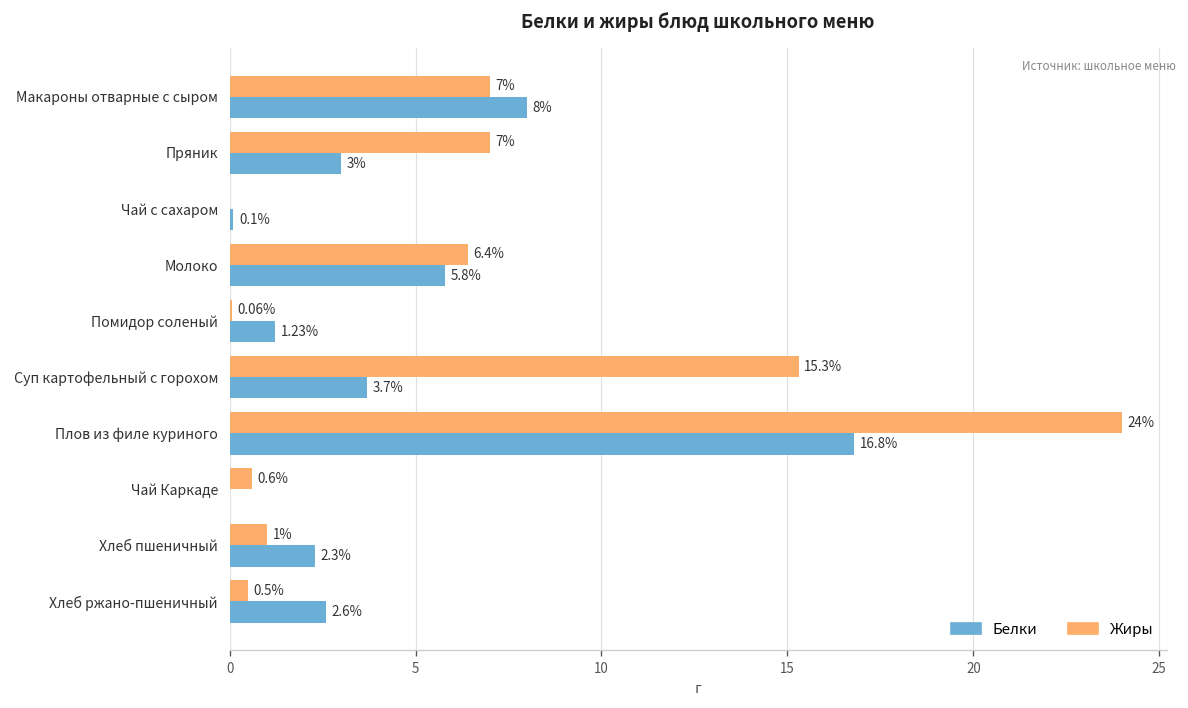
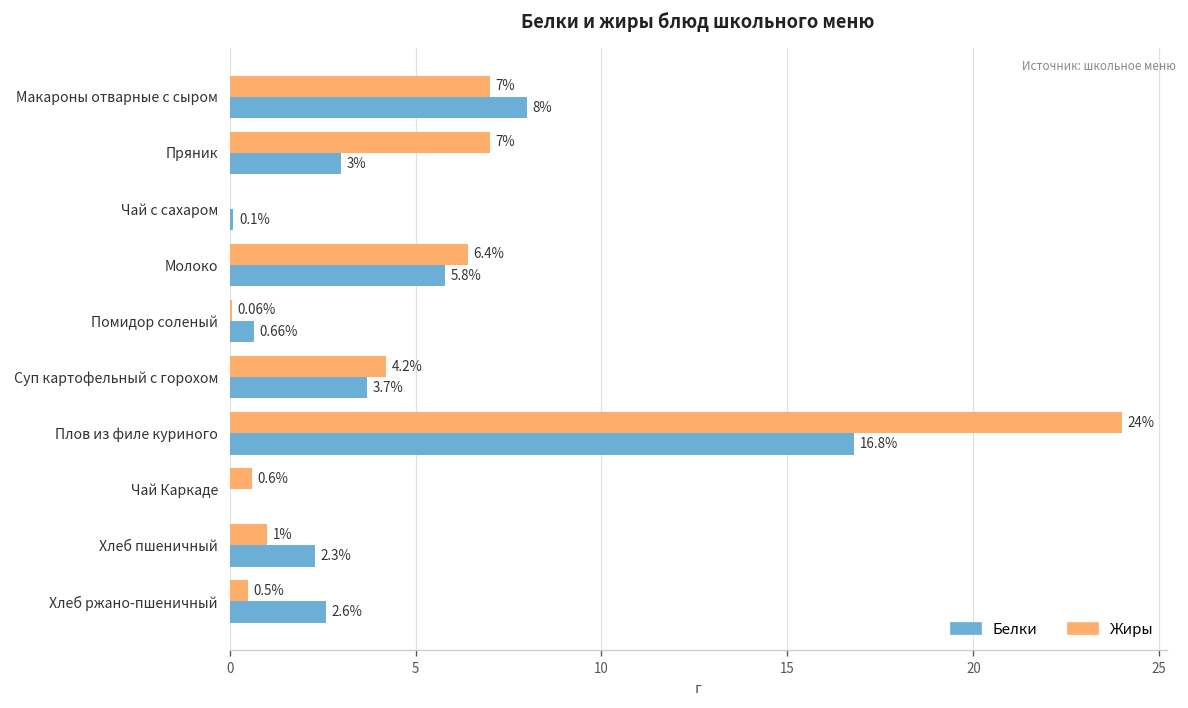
  {
    "Белки": {
      "Макароны отварные с сыром": "8%",
      "Пряник": "3%",
      "Чай с сахаром": "0.1%",
      "Молоко": "5.8%",
-     "Помидор соленый": "1.23%",
+     "Помидор соленый": "0.66%",
      "Суп картофельный с горохом": "3.7%",
      "Плов из филе куриного": "16.8%",
      "Хлеб пшеничный": "2.3%",
      "Хлеб ржано-пшеничный": "2.6%"
    },
    "Жиры": {
      "Макароны отварные с сыром": "7%",
      "Пряник": "7%",
      "Молоко": "6.4%",
      "Помидор соленый": "0.06%",
-     "Суп картофельный с горохом": "15.3%",
+     "Суп картофельный с горохом": "4.2%",
      "Плов из филе куриного": "24%",
      "Чай Каркаде": "0.6%",
      "Хлеб пшеничный": "1%",
      "Хлеб ржано-пшеничный": "0.5%"
    }
  }
